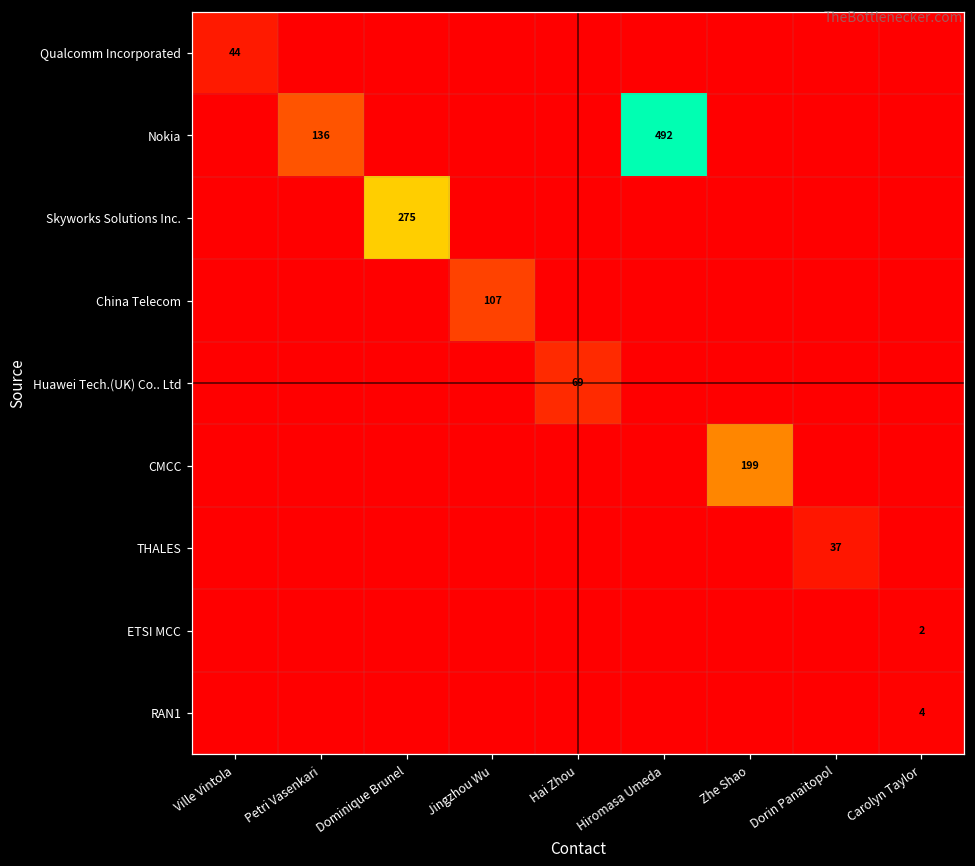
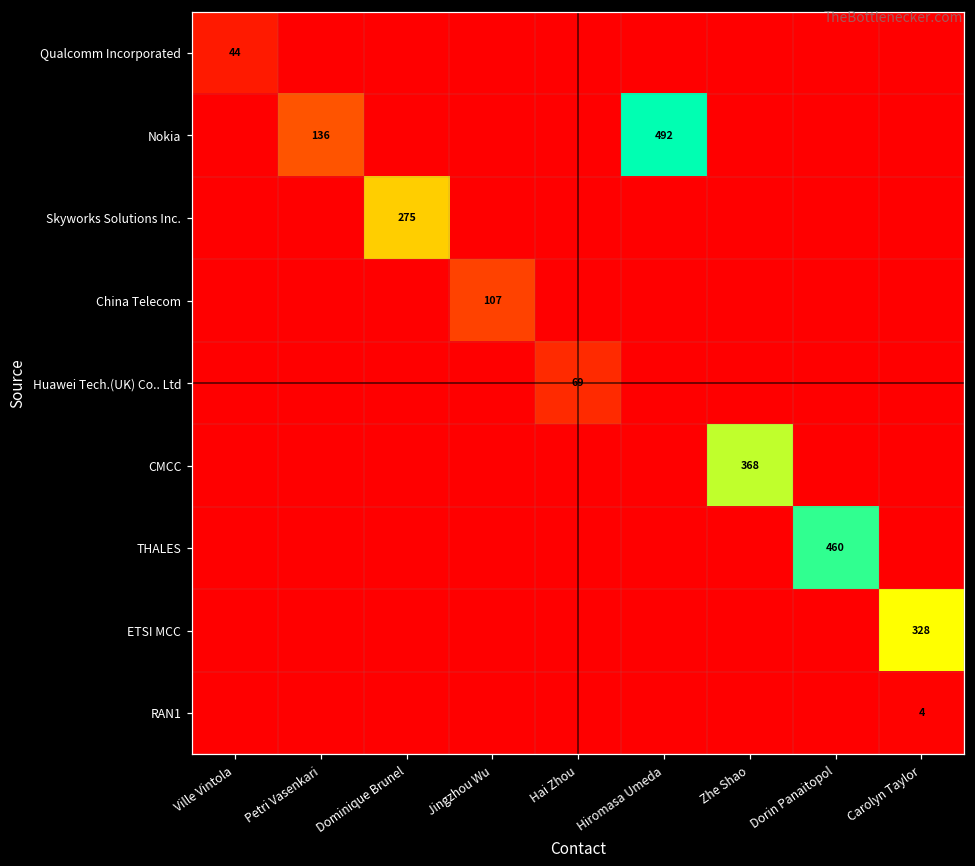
  {
    "Qualcomm Incorporated": {
      "Ville Vintola": 44
    },
    "Nokia": {
      "Petri Vasenkari": 136,
      "Hiromasa Umeda": 492
    },
    "Skyworks Solutions Inc.": {
      "Dominique Brunel": 275
    },
    "China Telecom": {
      "Jingzhou Wu": 107
    },
    "Huawei Tech.(UK) Co.. Ltd": {
      "Hai Zhou": 69
    },
    "CMCC": {
-     "Zhe Shao": 199
+     "Zhe Shao": 368
    },
    "THALES": {
-     "Dorin Panaitopol": 37
+     "Dorin Panaitopol": 460
    },
    "ETSI MCC": {
-     "Carolyn Taylor": 2
+     "Carolyn Taylor": 328
    },
    "RAN1": {
      "Carolyn Taylor": 4
    }
  }
